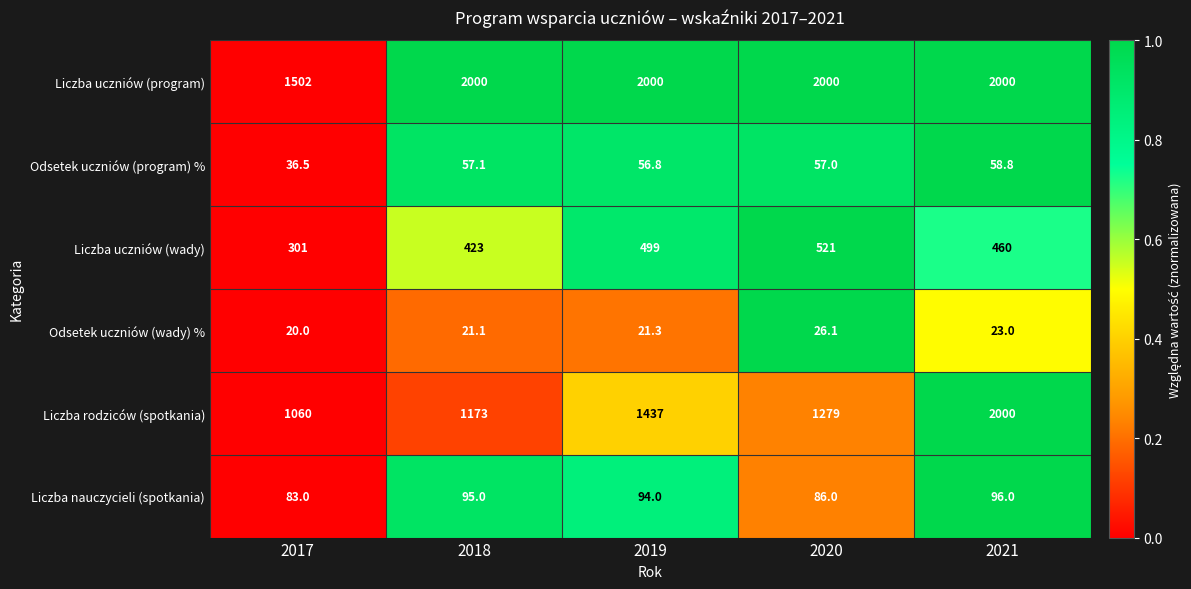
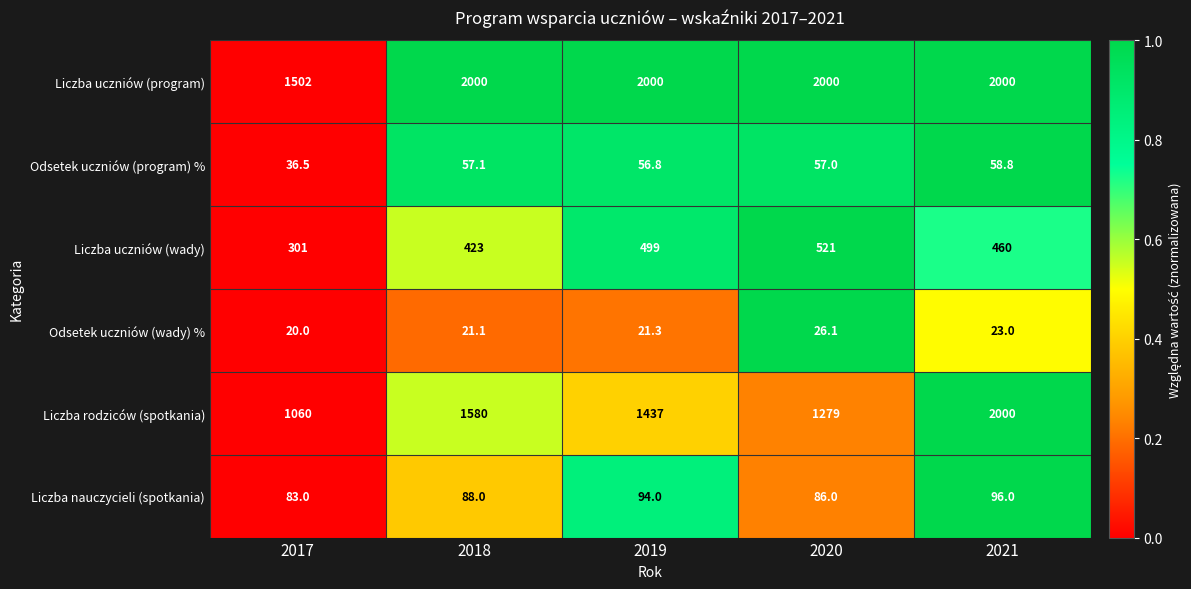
  {
    "Liczba uczniów (program)": {
      "2017": 1502,
      "2018": 2000,
      "2019": 2000,
      "2020": 2000,
      "2021": 2000
    },
    "Odsetek uczniów (program) %": {
      "2017": 36.5,
      "2018": 57.1,
      "2019": 56.8,
      "2020": 57.0,
      "2021": 58.8
    },
    "Liczba uczniów (wady)": {
      "2017": 301,
      "2018": 423,
      "2019": 499,
      "2020": 521,
      "2021": 460
    },
    "Odsetek uczniów (wady) %": {
      "2017": 20.0,
      "2018": 21.1,
      "2019": 21.3,
      "2020": 26.1,
      "2021": 23.0
    },
    "Liczba rodziców (spotkania)": {
      "2017": 1060,
-     "2018": 1173,
+     "2018": 1580,
      "2019": 1437,
      "2020": 1279,
      "2021": 2000
    },
    "Liczba nauczycieli (spotkania)": {
      "2017": 83.0,
-     "2018": 95.0,
+     "2018": 88.0,
      "2019": 94.0,
      "2020": 86.0,
      "2021": 96.0
    }
  }
